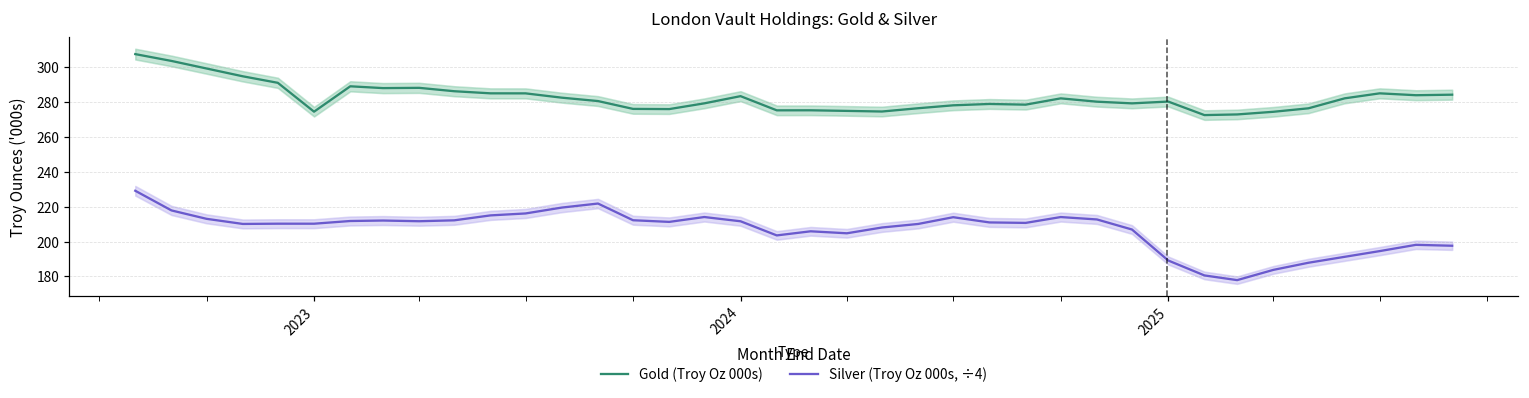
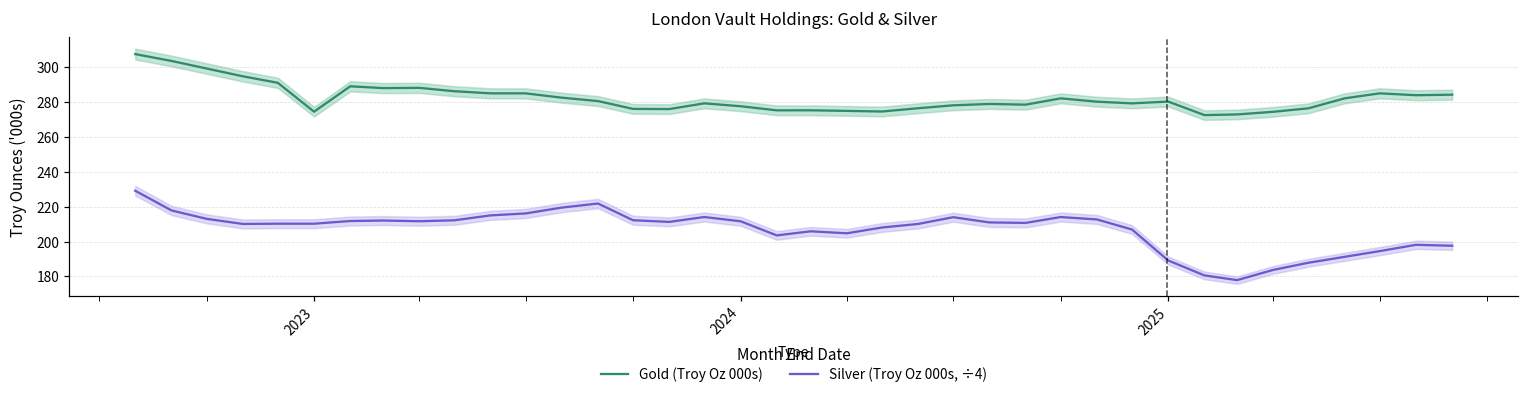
  {
    "Gold (Troy Oz 000s)": {
      "2023": 274,
-     "2024": 283,
+     "2024": 278,
      "2025": 280
    },
    "Silver (Troy Oz 000s, ÷4)": {
      "2023": 210,
      "2024": 212,
      "2025": 189
    }
  }
